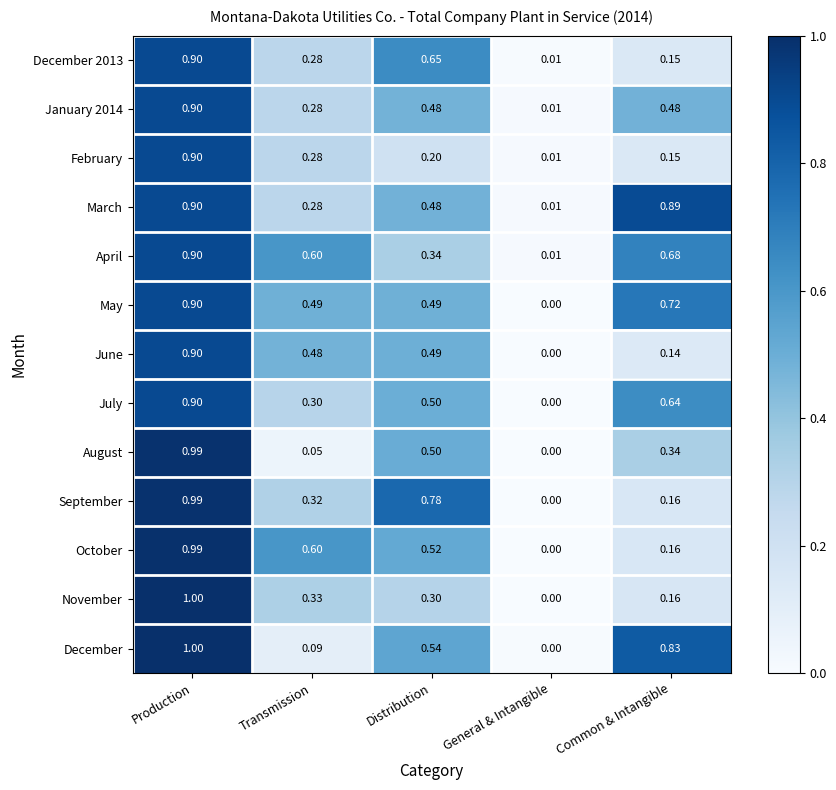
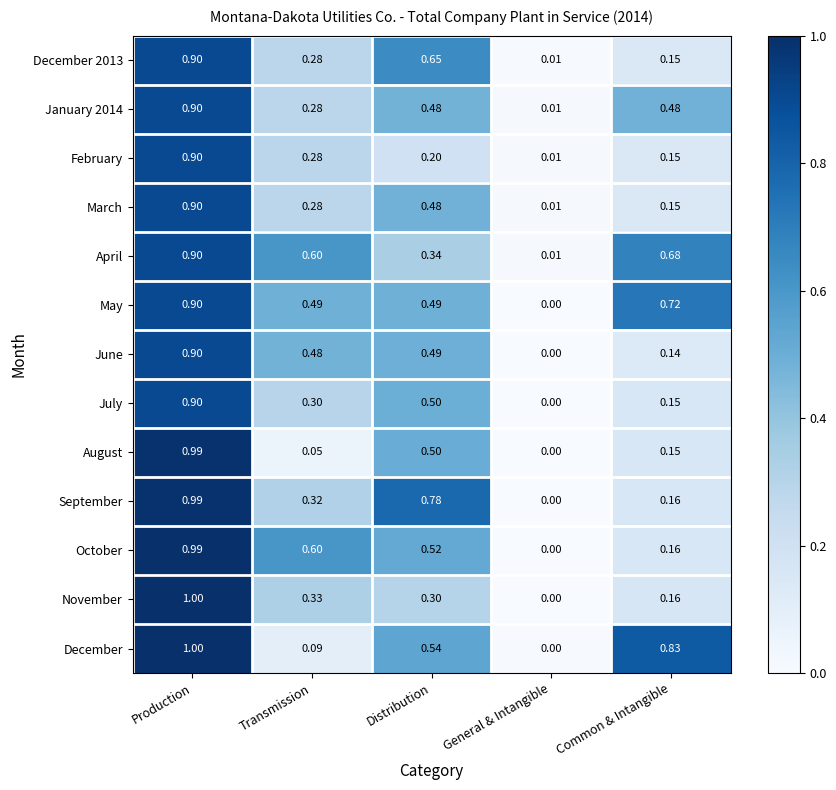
  {
    "December 2013": {
      "Production": 0.90,
      "Transmission": 0.28,
      "Distribution": 0.65,
      "General & Intangible": 0.01,
      "Common & Intangible": 0.15
    },
    "January 2014": {
      "Production": 0.90,
      "Transmission": 0.28,
      "Distribution": 0.48,
      "General & Intangible": 0.01,
      "Common & Intangible": 0.48
    },
    "February": {
      "Production": 0.90,
      "Transmission": 0.28,
      "Distribution": 0.20,
      "General & Intangible": 0.01,
      "Common & Intangible": 0.15
    },
    "March": {
      "Production": 0.90,
      "Transmission": 0.28,
      "Distribution": 0.48,
      "General & Intangible": 0.01,
-     "Common & Intangible": 0.89
+     "Common & Intangible": 0.15
    },
    "April": {
      "Production": 0.90,
      "Transmission": 0.60,
      "Distribution": 0.34,
      "General & Intangible": 0.01,
      "Common & Intangible": 0.68
    },
    "May": {
      "Production": 0.90,
      "Transmission": 0.49,
      "Distribution": 0.49,
      "General & Intangible": 0.00,
      "Common & Intangible": 0.72
    },
    "June": {
      "Production": 0.90,
      "Transmission": 0.48,
      "Distribution": 0.49,
      "General & Intangible": 0.00,
      "Common & Intangible": 0.14
    },
    "July": {
      "Production": 0.90,
      "Transmission": 0.30,
      "Distribution": 0.50,
      "General & Intangible": 0.00,
-     "Common & Intangible": 0.64
+     "Common & Intangible": 0.15
    },
    "August": {
      "Production": 0.99,
      "Transmission": 0.05,
      "Distribution": 0.50,
      "General & Intangible": 0.00,
-     "Common & Intangible": 0.34
+     "Common & Intangible": 0.15
    },
    "September": {
      "Production": 0.99,
      "Transmission": 0.32,
      "Distribution": 0.78,
      "General & Intangible": 0.00,
      "Common & Intangible": 0.16
    },
    "October": {
      "Production": 0.99,
      "Transmission": 0.60,
      "Distribution": 0.52,
      "General & Intangible": 0.00,
      "Common & Intangible": 0.16
    },
    "November": {
      "Production": 1.00,
      "Transmission": 0.33,
      "Distribution": 0.30,
      "General & Intangible": 0.00,
      "Common & Intangible": 0.16
    },
    "December": {
      "Production": 1.00,
      "Transmission": 0.09,
      "Distribution": 0.54,
      "General & Intangible": 0.00,
      "Common & Intangible": 0.83
    }
  }
